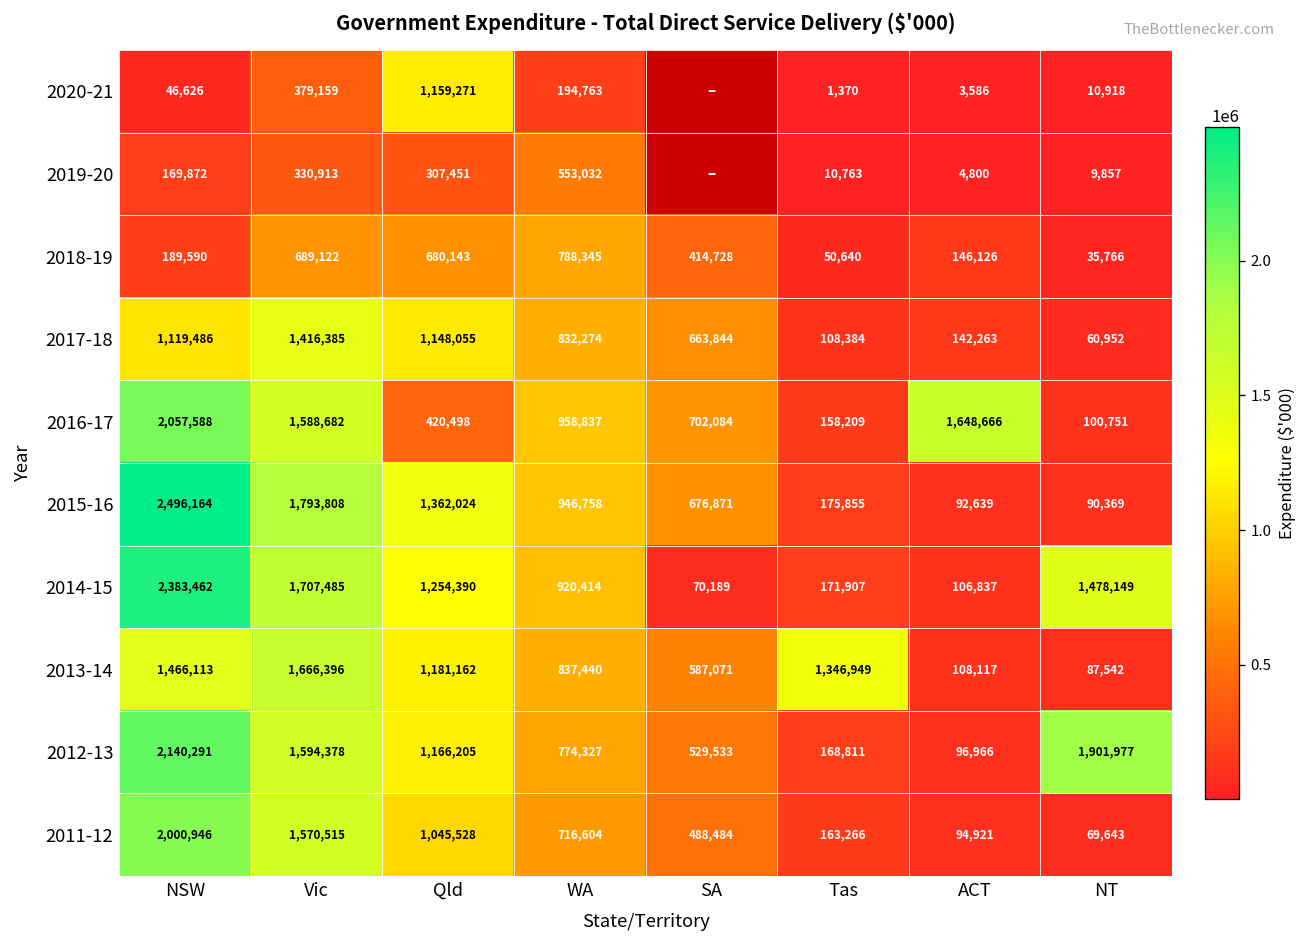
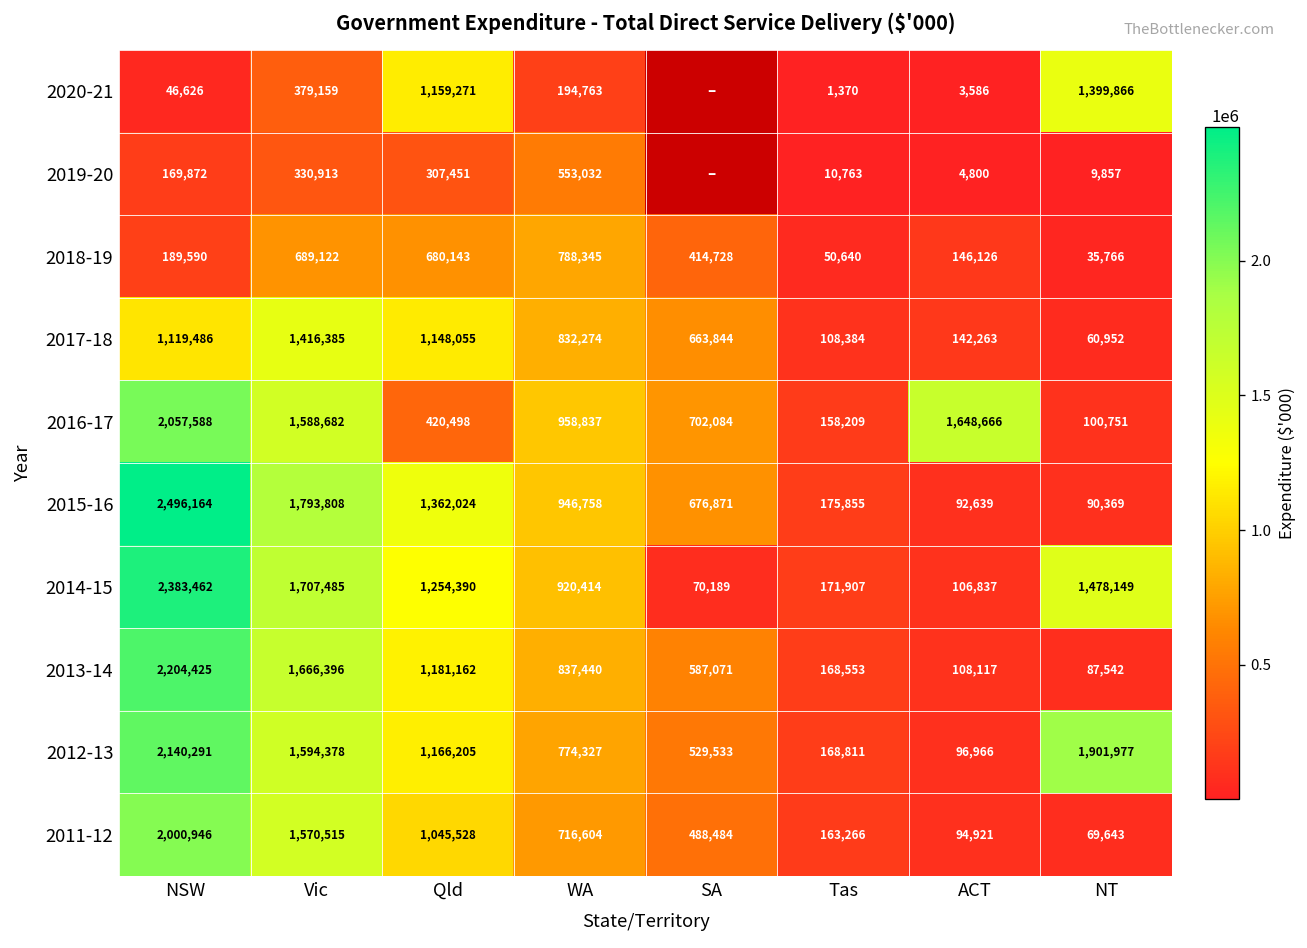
  {
    "2020-21": {
      "NSW": "46,626",
      "Vic": "379,159",
      "Qld": "1,159,271",
      "WA": "194,763",
      "Tas": "1,370",
      "ACT": "3,586",
-     "NT": "10,918"
+     "NT": "1,399,866"
    },
    "2019-20": {
      "NSW": "169,872",
      "Vic": "330,913",
      "Qld": "307,451",
      "WA": "553,032",
      "Tas": "10,763",
      "ACT": "4,800",
      "NT": "9,857"
    },
    "2018-19": {
      "NSW": "189,590",
      "Vic": "689,122",
      "Qld": "680,143",
      "WA": "788,345",
      "SA": "414,728",
      "Tas": "50,640",
      "ACT": "146,126",
      "NT": "35,766"
    },
    "2017-18": {
      "NSW": "1,119,486",
      "Vic": "1,416,385",
      "Qld": "1,148,055",
      "WA": "832,274",
      "SA": "663,844",
      "Tas": "108,384",
      "ACT": "142,263",
      "NT": "60,952"
    },
    "2016-17": {
      "NSW": "2,057,588",
      "Vic": "1,588,682",
      "Qld": "420,498",
      "WA": "958,837",
      "SA": "702,084",
      "Tas": "158,209",
      "ACT": "1,648,666",
      "NT": "100,751"
    },
    "2015-16": {
      "NSW": "2,496,164",
      "Vic": "1,793,808",
      "Qld": "1,362,024",
      "WA": "946,758",
      "SA": "676,871",
      "Tas": "175,855",
      "ACT": "92,639",
      "NT": "90,369"
    },
    "2014-15": {
      "NSW": "2,383,462",
      "Vic": "1,707,485",
      "Qld": "1,254,390",
      "WA": "920,414",
      "SA": "70,189",
      "Tas": "171,907",
      "ACT": "106,837",
      "NT": "1,478,149"
    },
    "2013-14": {
-     "NSW": "1,466,113",
+     "NSW": "2,204,425",
      "Vic": "1,666,396",
      "Qld": "1,181,162",
      "WA": "837,440",
      "SA": "587,071",
-     "Tas": "1,346,949",
+     "Tas": "168,553",
      "ACT": "108,117",
      "NT": "87,542"
    },
    "2012-13": {
      "NSW": "2,140,291",
      "Vic": "1,594,378",
      "Qld": "1,166,205",
      "WA": "774,327",
      "SA": "529,533",
      "Tas": "168,811",
      "ACT": "96,966",
      "NT": "1,901,977"
    },
    "2011-12": {
      "NSW": "2,000,946",
      "Vic": "1,570,515",
      "Qld": "1,045,528",
      "WA": "716,604",
      "SA": "488,484",
      "Tas": "163,266",
      "ACT": "94,921",
      "NT": "69,643"
    }
  }
